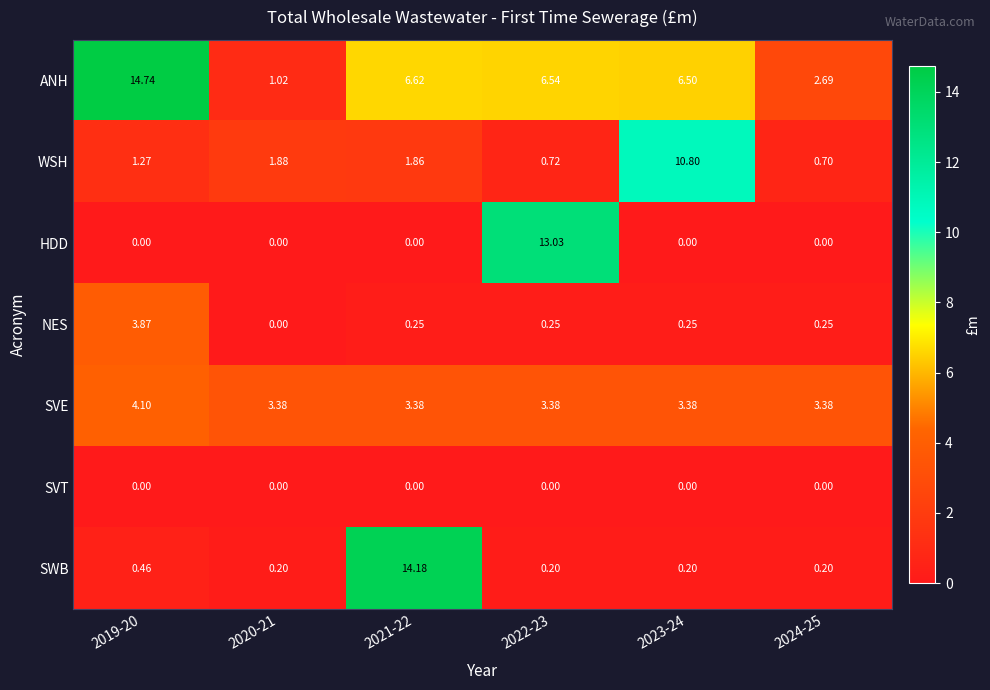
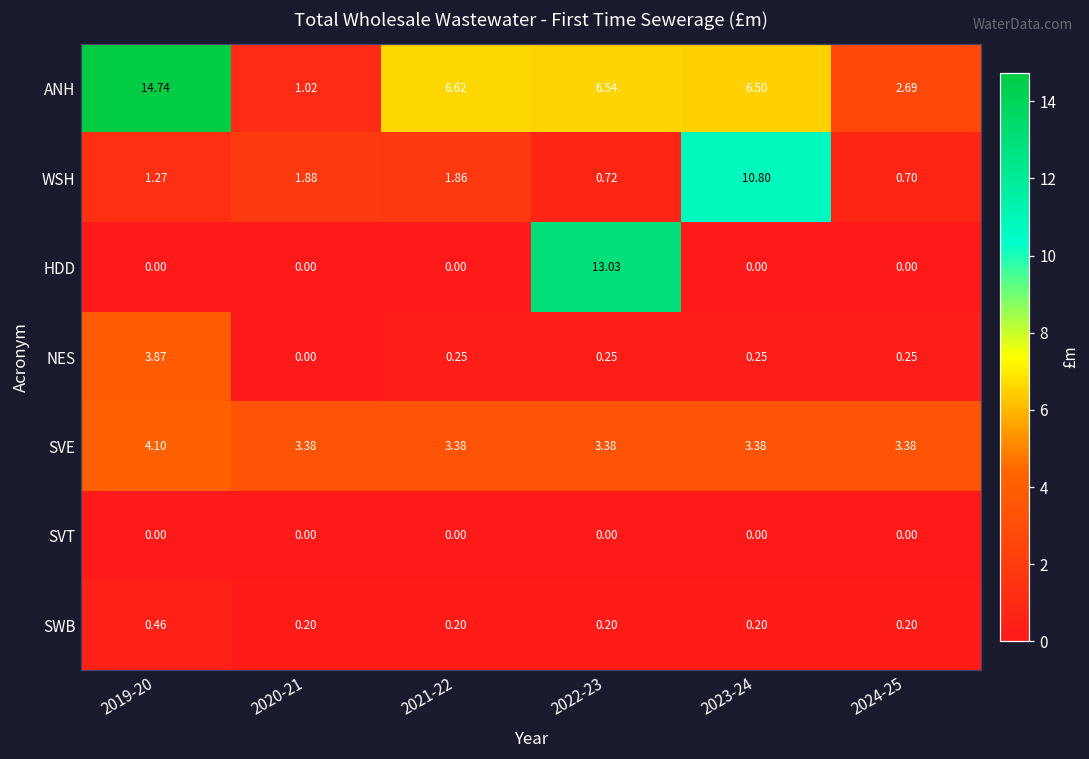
  {
    "ANH": {
      "2019-20": 14.74,
      "2020-21": 1.02,
      "2021-22": 6.62,
      "2022-23": 6.54,
      "2023-24": 6.50,
      "2024-25": 2.69
    },
    "WSH": {
      "2019-20": 1.27,
      "2020-21": 1.88,
      "2021-22": 1.86,
      "2022-23": 0.72,
      "2023-24": 10.80,
      "2024-25": 0.70
    },
    "HDD": {
      "2019-20": 0.00,
      "2020-21": 0.00,
      "2021-22": 0.00,
      "2022-23": 13.03,
      "2023-24": 0.00,
      "2024-25": 0.00
    },
    "NES": {
      "2019-20": 3.87,
      "2020-21": 0.00,
      "2021-22": 0.25,
      "2022-23": 0.25,
      "2023-24": 0.25,
      "2024-25": 0.25
    },
    "SVE": {
      "2019-20": 4.10,
      "2020-21": 3.38,
      "2021-22": 3.38,
      "2022-23": 3.38,
      "2023-24": 3.38,
      "2024-25": 3.38
    },
    "SVT": {
      "2019-20": 0.00,
      "2020-21": 0.00,
      "2021-22": 0.00,
      "2022-23": 0.00,
      "2023-24": 0.00,
      "2024-25": 0.00
    },
    "SWB": {
      "2019-20": 0.46,
      "2020-21": 0.20,
-     "2021-22": 14.18,
+     "2021-22": 0.20,
      "2022-23": 0.20,
      "2023-24": 0.20,
      "2024-25": 0.20
    }
  }
